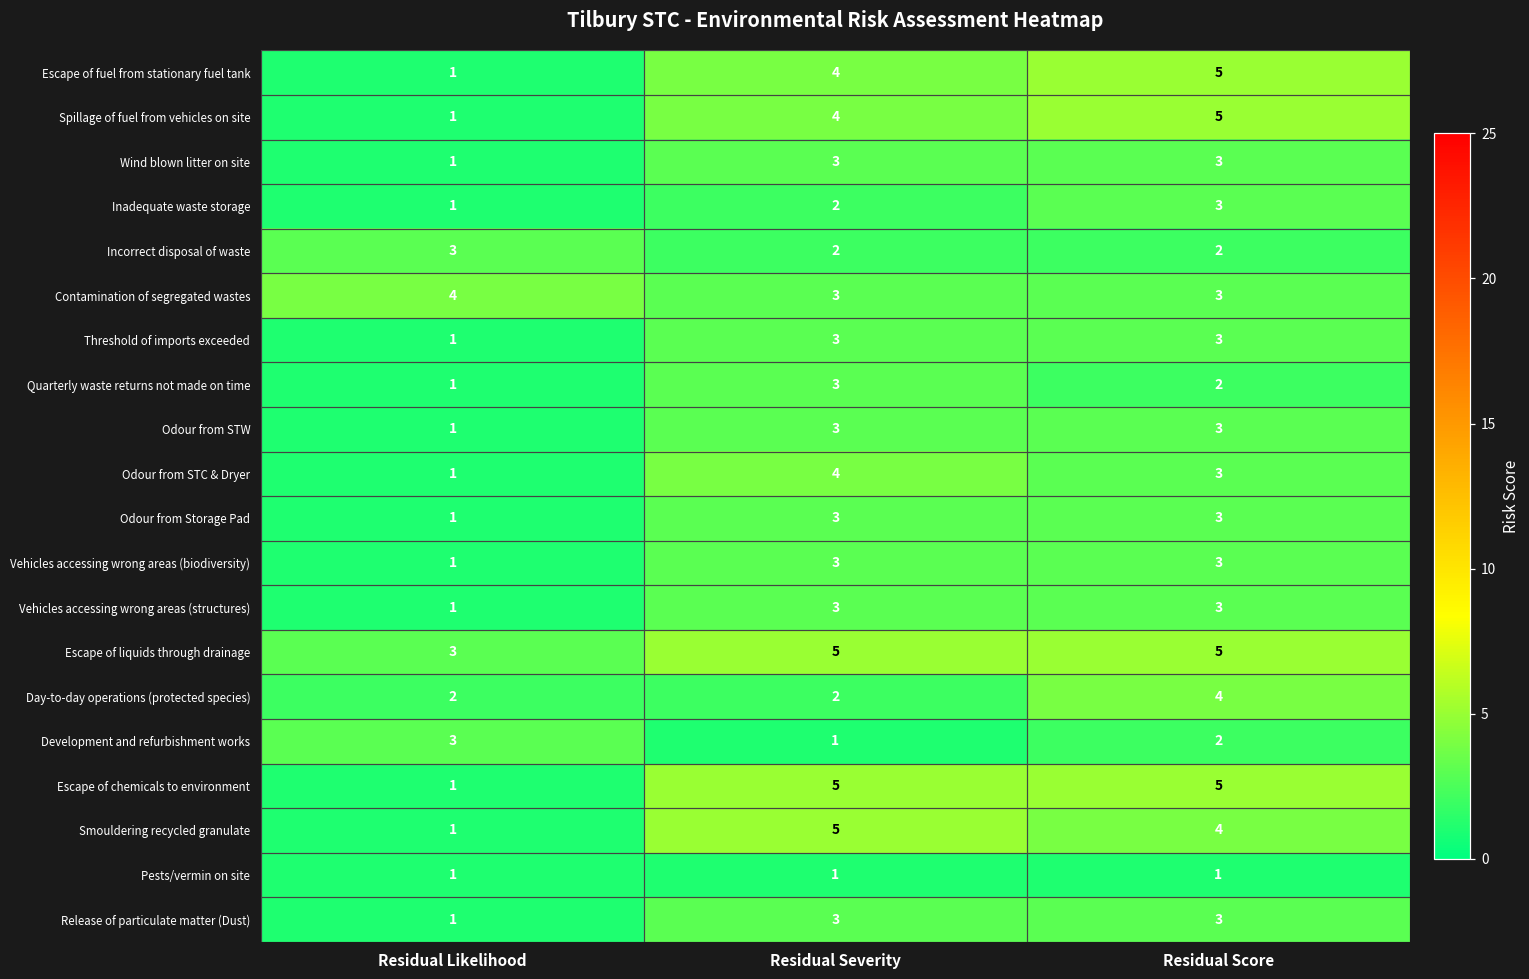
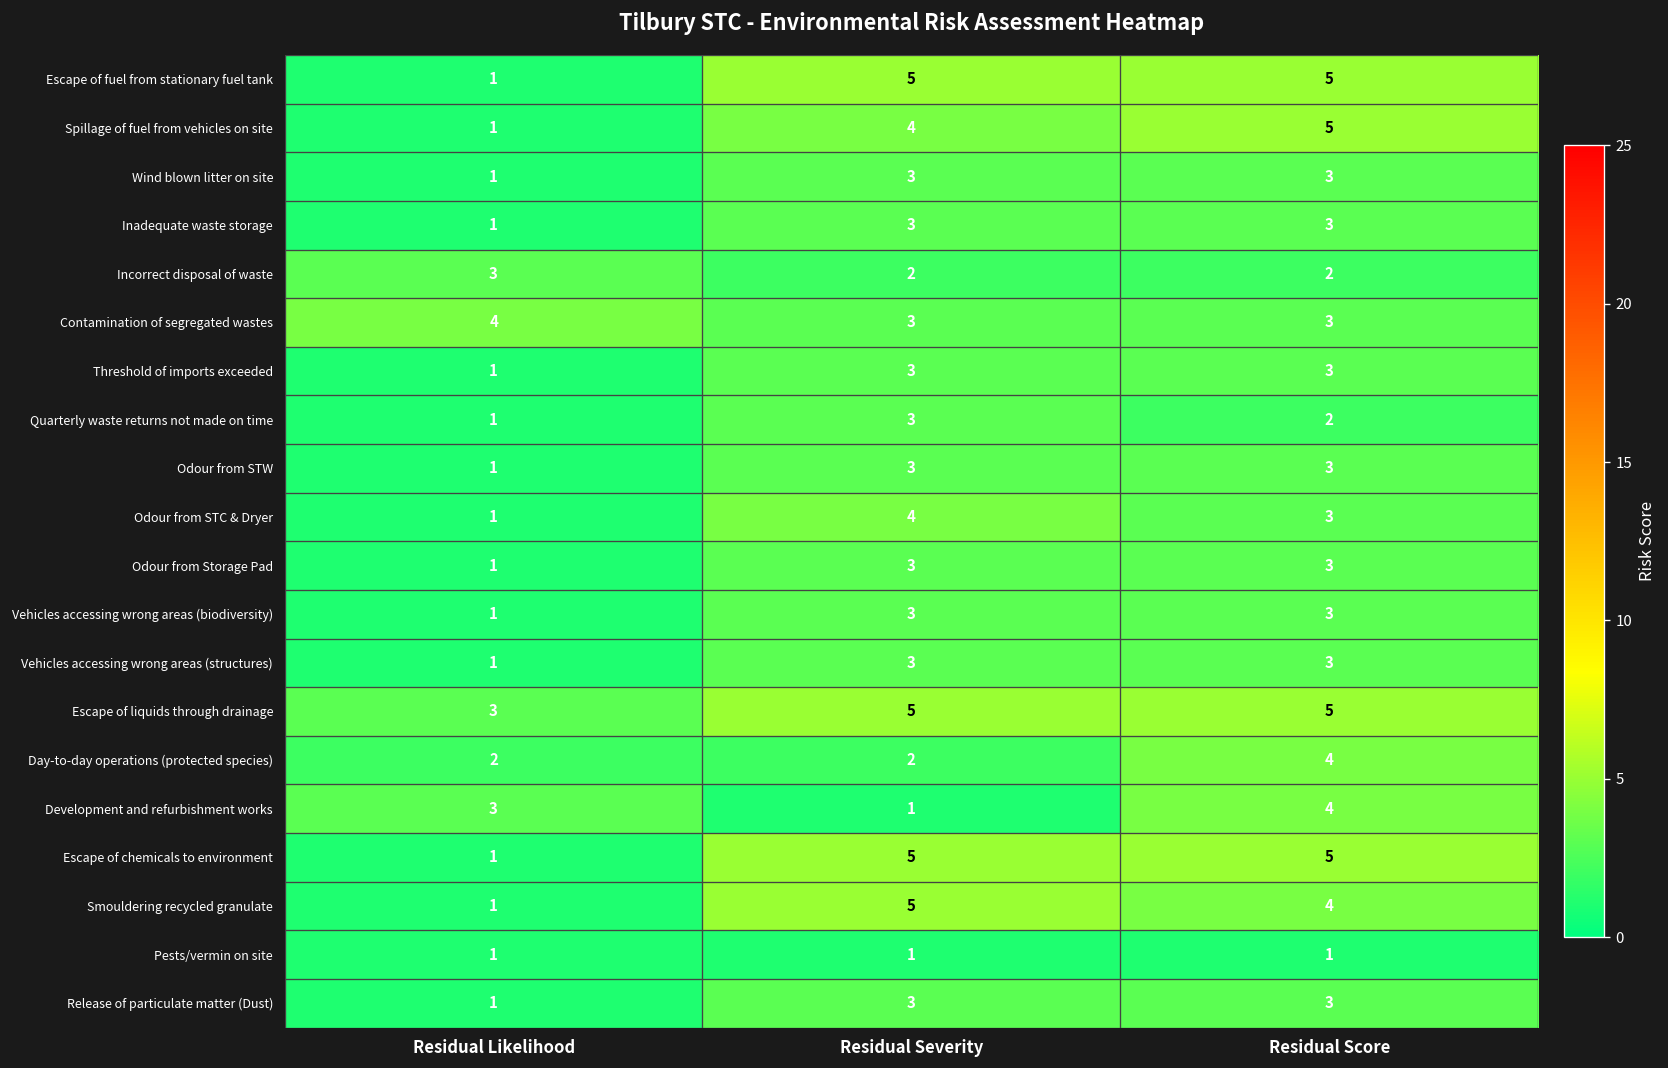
  {
    "Escape of fuel from stationary fuel tank": {
      "Residual Likelihood": 1,
-     "Residual Severity": 4,
+     "Residual Severity": 5,
      "Residual Score": 5
    },
    "Spillage of fuel from vehicles on site": {
      "Residual Likelihood": 1,
      "Residual Severity": 4,
      "Residual Score": 5
    },
    "Wind blown litter on site": {
      "Residual Likelihood": 1,
      "Residual Severity": 3,
      "Residual Score": 3
    },
    "Inadequate waste storage": {
      "Residual Likelihood": 1,
-     "Residual Severity": 2,
+     "Residual Severity": 3,
      "Residual Score": 3
    },
    "Incorrect disposal of waste": {
      "Residual Likelihood": 3,
      "Residual Severity": 2,
      "Residual Score": 2
    },
    "Contamination of segregated wastes": {
      "Residual Likelihood": 4,
      "Residual Severity": 3,
      "Residual Score": 3
    },
    "Threshold of imports exceeded": {
      "Residual Likelihood": 1,
      "Residual Severity": 3,
      "Residual Score": 3
    },
    "Quarterly waste returns not made on time": {
      "Residual Likelihood": 1,
      "Residual Severity": 3,
      "Residual Score": 2
    },
    "Odour from STW": {
      "Residual Likelihood": 1,
      "Residual Severity": 3,
      "Residual Score": 3
    },
    "Odour from STC & Dryer": {
      "Residual Likelihood": 1,
      "Residual Severity": 4,
      "Residual Score": 3
    },
    "Odour from Storage Pad": {
      "Residual Likelihood": 1,
      "Residual Severity": 3,
      "Residual Score": 3
    },
    "Vehicles accessing wrong areas (biodiversity)": {
      "Residual Likelihood": 1,
      "Residual Severity": 3,
      "Residual Score": 3
    },
    "Vehicles accessing wrong areas (structures)": {
      "Residual Likelihood": 1,
      "Residual Severity": 3,
      "Residual Score": 3
    },
    "Escape of liquids through drainage": {
      "Residual Likelihood": 3,
      "Residual Severity": 5,
      "Residual Score": 5
    },
    "Day-to-day operations (protected species)": {
      "Residual Likelihood": 2,
      "Residual Severity": 2,
      "Residual Score": 4
    },
    "Development and refurbishment works": {
      "Residual Likelihood": 3,
      "Residual Severity": 1,
-     "Residual Score": 2
+     "Residual Score": 4
    },
    "Escape of chemicals to environment": {
      "Residual Likelihood": 1,
      "Residual Severity": 5,
      "Residual Score": 5
    },
    "Smouldering recycled granulate": {
      "Residual Likelihood": 1,
      "Residual Severity": 5,
      "Residual Score": 4
    },
    "Pests/vermin on site": {
      "Residual Likelihood": 1,
      "Residual Severity": 1,
      "Residual Score": 1
    },
    "Release of particulate matter (Dust)": {
      "Residual Likelihood": 1,
      "Residual Severity": 3,
      "Residual Score": 3
    }
  }
